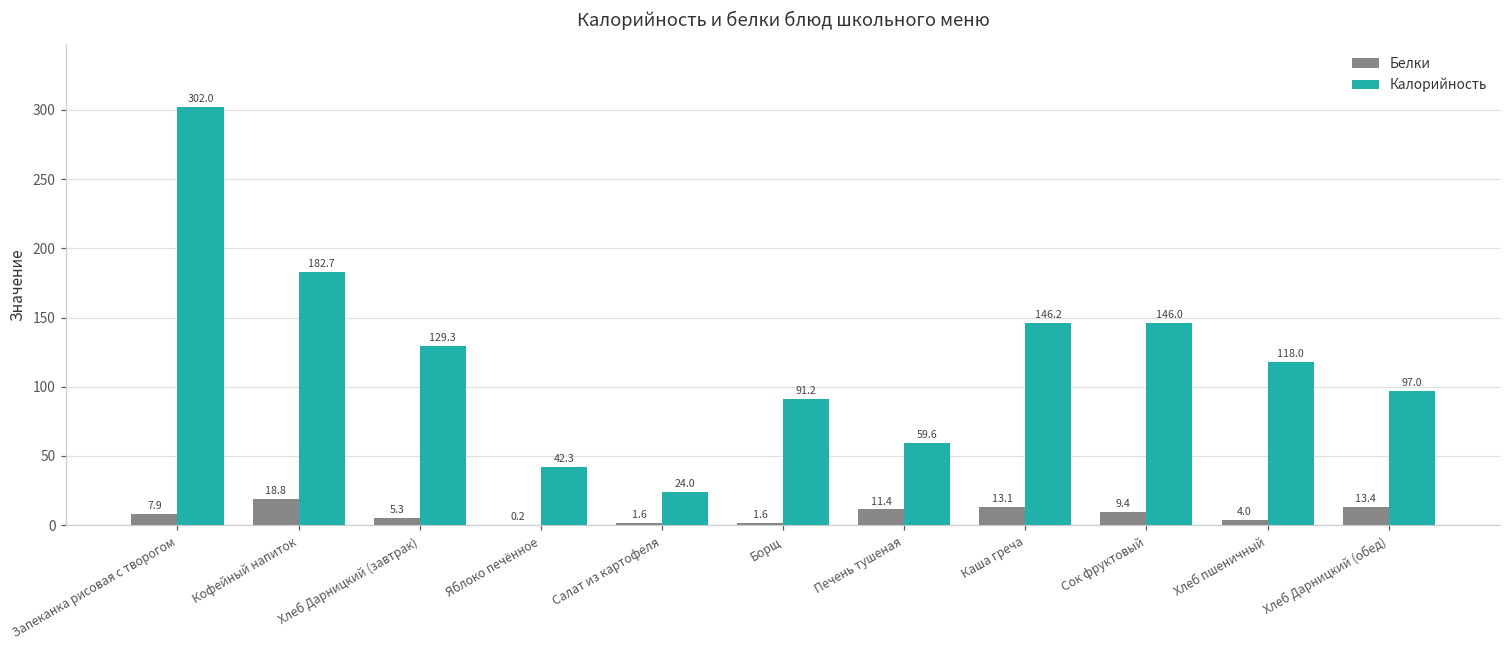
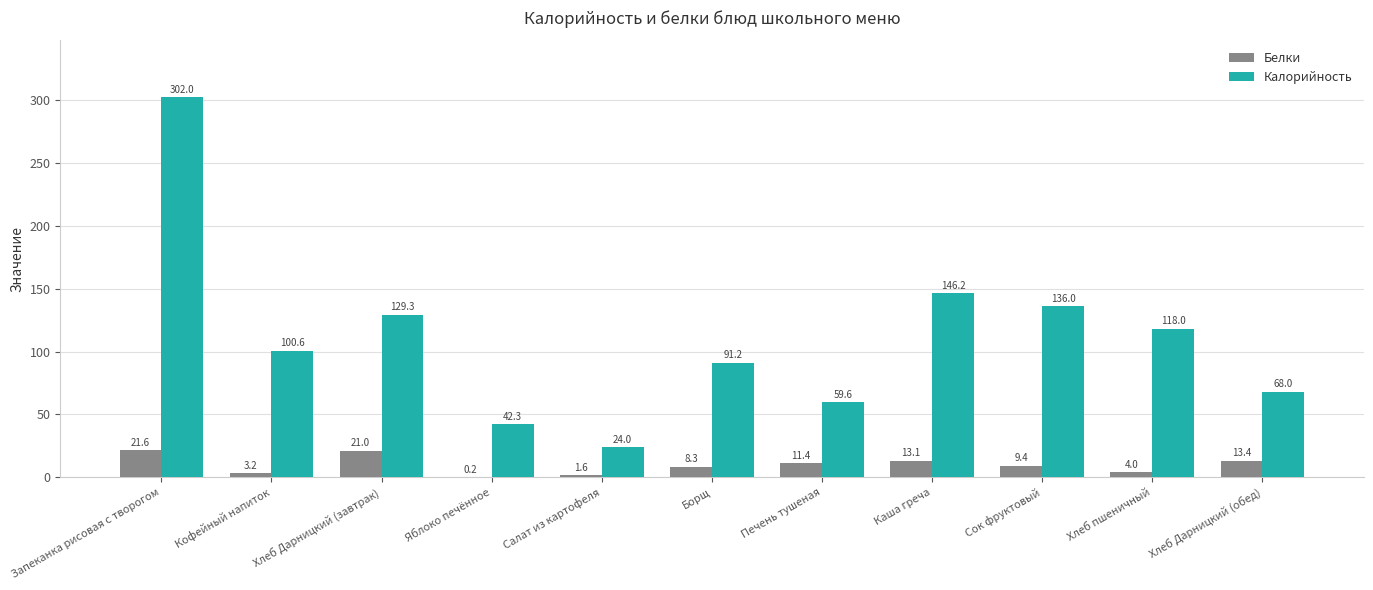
  {
    "Белки": {
-     "Запеканка рисовая с творогом": 7.9,
-     "Кофейный напиток": 18.8,
-     "Хлеб Дарницкий (завтрак)": 5.3,
+     "Запеканка рисовая с творогом": 21.6,
+     "Кофейный напиток": 3.2,
+     "Хлеб Дарницкий (завтрак)": 21.0,
      "Яблоко печённое": 0.2,
      "Салат из картофеля": 1.6,
-     "Борщ": 1.6,
+     "Борщ": 8.3,
      "Печень тушеная": 11.4,
      "Каша греча": 13.1,
      "Сок фруктовый": 9.4,
      "Хлеб пшеничный": 4.0,
      "Хлеб Дарницкий (обед)": 13.4
    },
    "Калорийность": {
      "Запеканка рисовая с творогом": 302.0,
-     "Кофейный напиток": 182.7,
+     "Кофейный напиток": 100.6,
      "Хлеб Дарницкий (завтрак)": 129.3,
      "Яблоко печённое": 42.3,
      "Салат из картофеля": 24.0,
      "Борщ": 91.2,
      "Печень тушеная": 59.6,
      "Каша греча": 146.2,
-     "Сок фруктовый": 146.0,
+     "Сок фруктовый": 136.0,
      "Хлеб пшеничный": 118.0,
-     "Хлеб Дарницкий (обед)": 97.0
+     "Хлеб Дарницкий (обед)": 68.0
    }
  }
